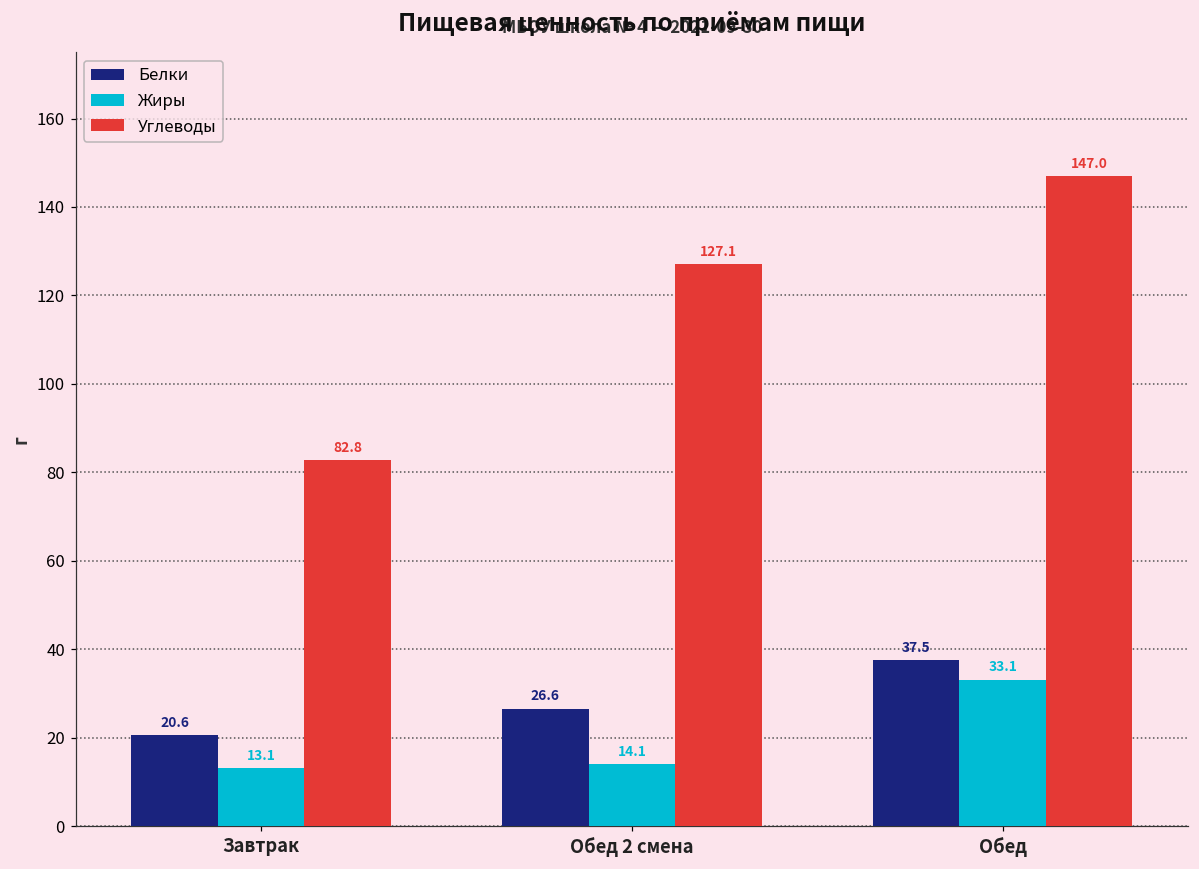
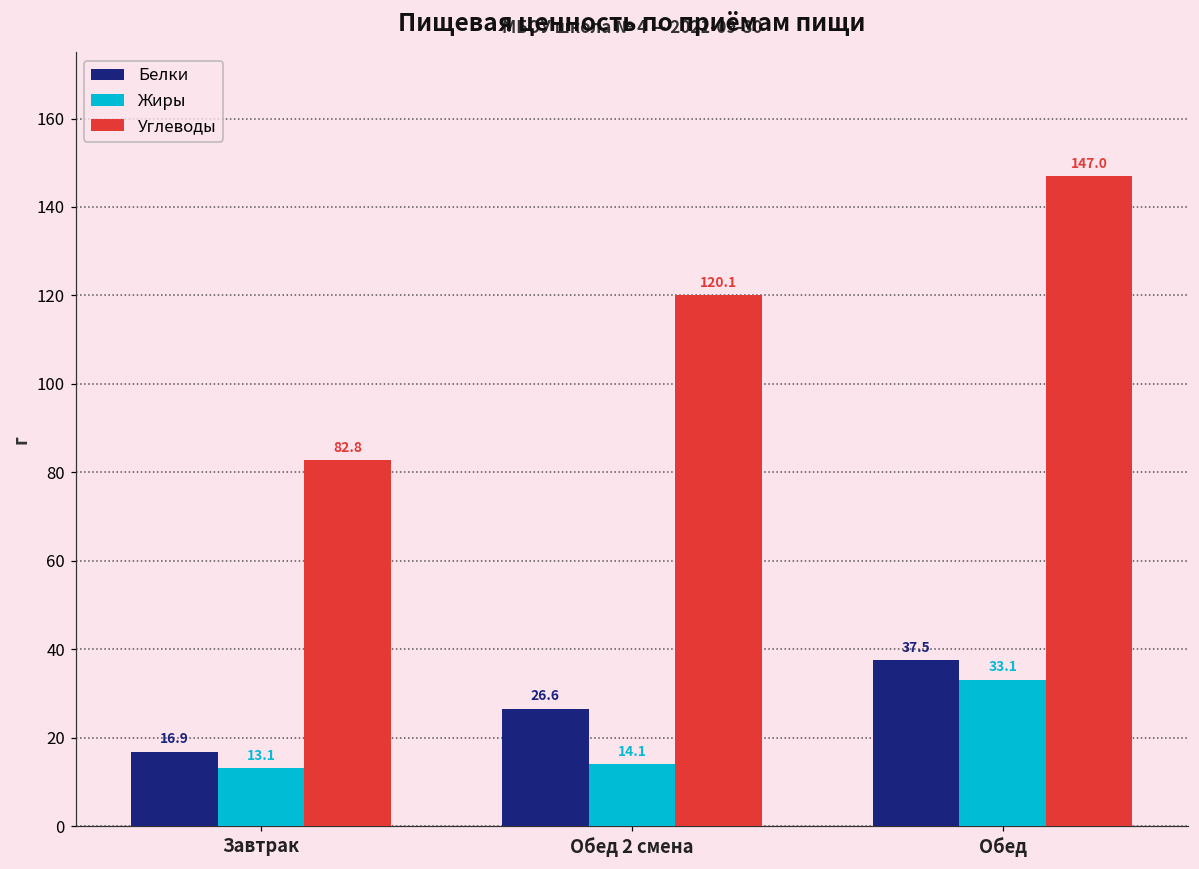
  {
    "Белки": {
-     "Завтрак": 20.6,
+     "Завтрак": 16.9,
      "Обед 2 смена": 26.6,
      "Обед": 37.5
    },
    "Жиры": {
      "Завтрак": 13.1,
      "Обед 2 смена": 14.1,
      "Обед": 33.1
    },
    "Углеводы": {
      "Завтрак": 82.8,
-     "Обед 2 смена": 127.1,
+     "Обед 2 смена": 120.1,
      "Обед": 147.0
    }
  }
